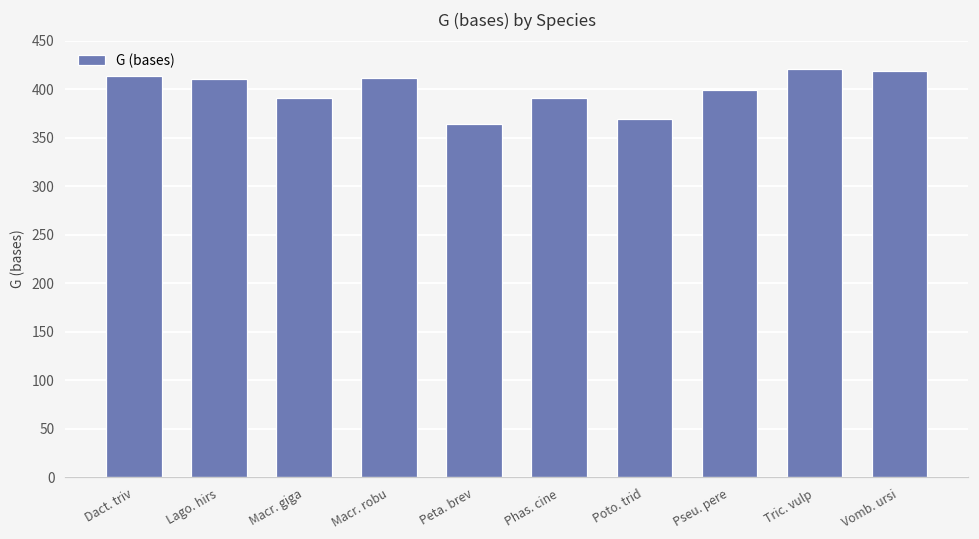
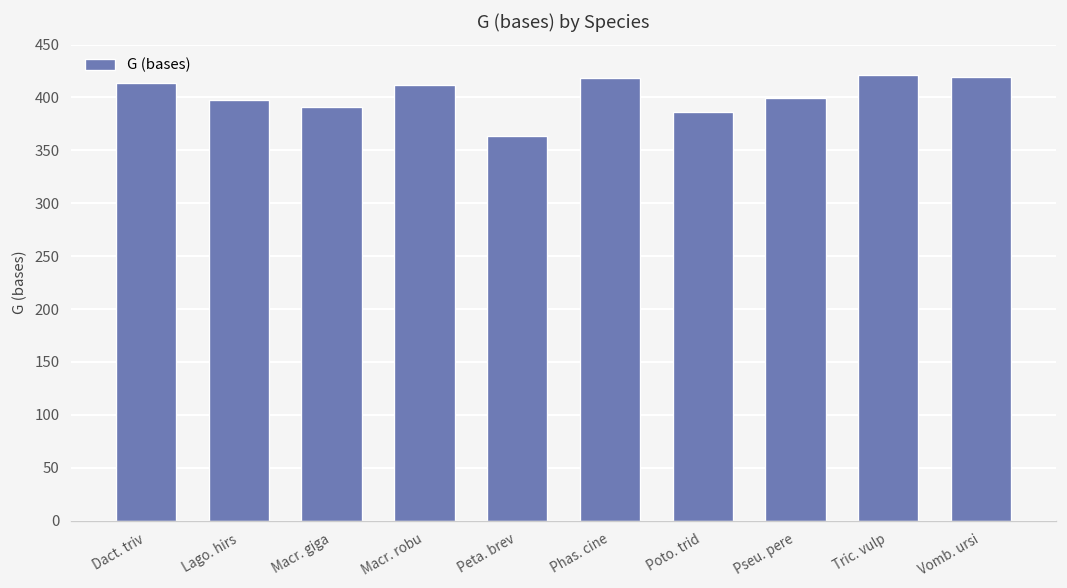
  {
    "Dact. triv": 410,
-   "Lago. hirs": 410,
+   "Lago. hirs": 400,
    "Macr. giga": 390,
    "Macr. robu": 410,
    "Peta. brev": 360,
-   "Phas. cine": 390,
-   "Poto. trid": 370,
+   "Phas. cine": 420,
+   "Poto. trid": 390,
    "Pseu. pere": 400,
    "Tric. vulp": 420,
    "Vomb. ursi": 420
  }
